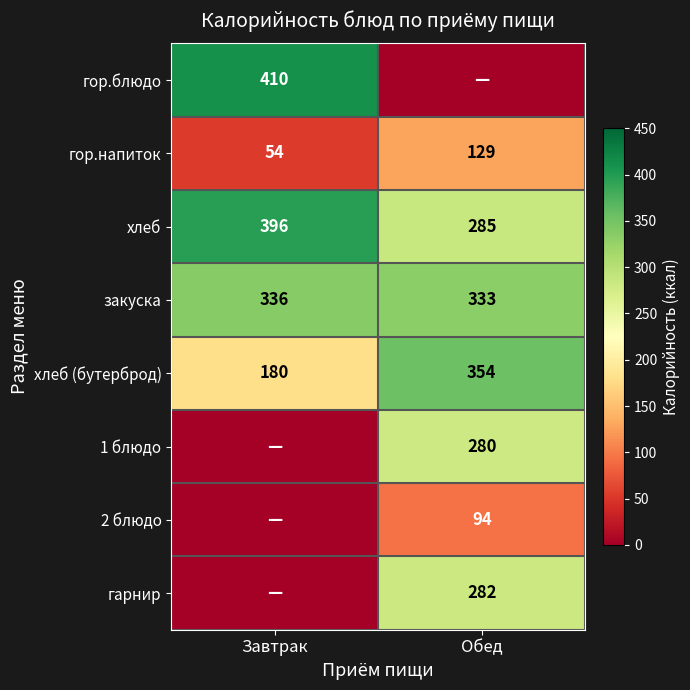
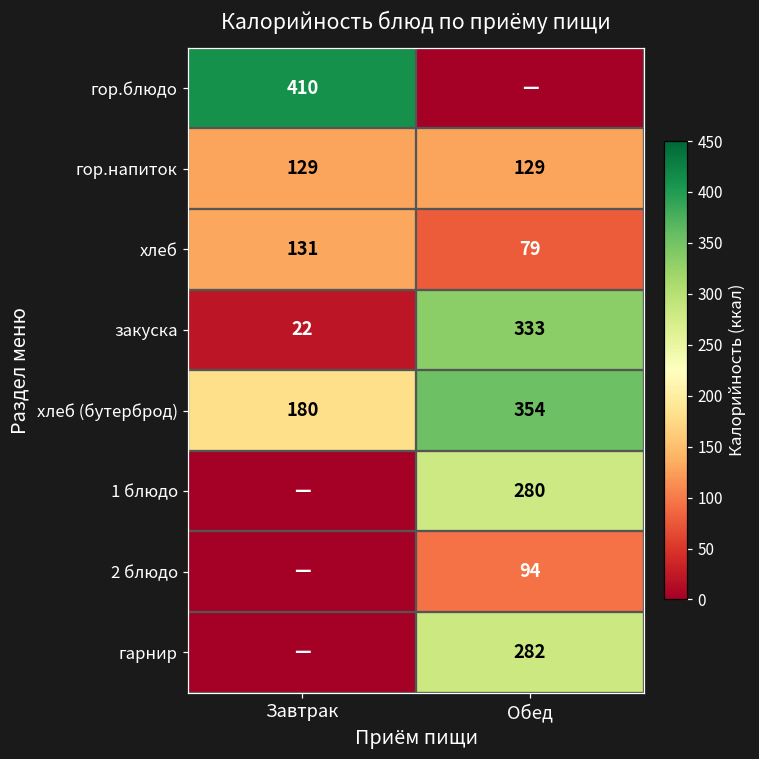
  {
    "гор.блюдо": {
      "Завтрак": 410
    },
    "гор.напиток": {
-     "Завтрак": 54,
+     "Завтрак": 129,
      "Обед": 129
    },
    "хлеб": {
-     "Завтрак": 396,
-     "Обед": 285
+     "Завтрак": 131,
+     "Обед": 79
    },
    "закуска": {
-     "Завтрак": 336,
+     "Завтрак": 22,
      "Обед": 333
    },
    "хлеб (бутерброд)": {
      "Завтрак": 180,
      "Обед": 354
    },
    "1 блюдо": {
      "Обед": 280
    },
    "2 блюдо": {
      "Обед": 94
    },
    "гарнир": {
      "Обед": 282
    }
  }
